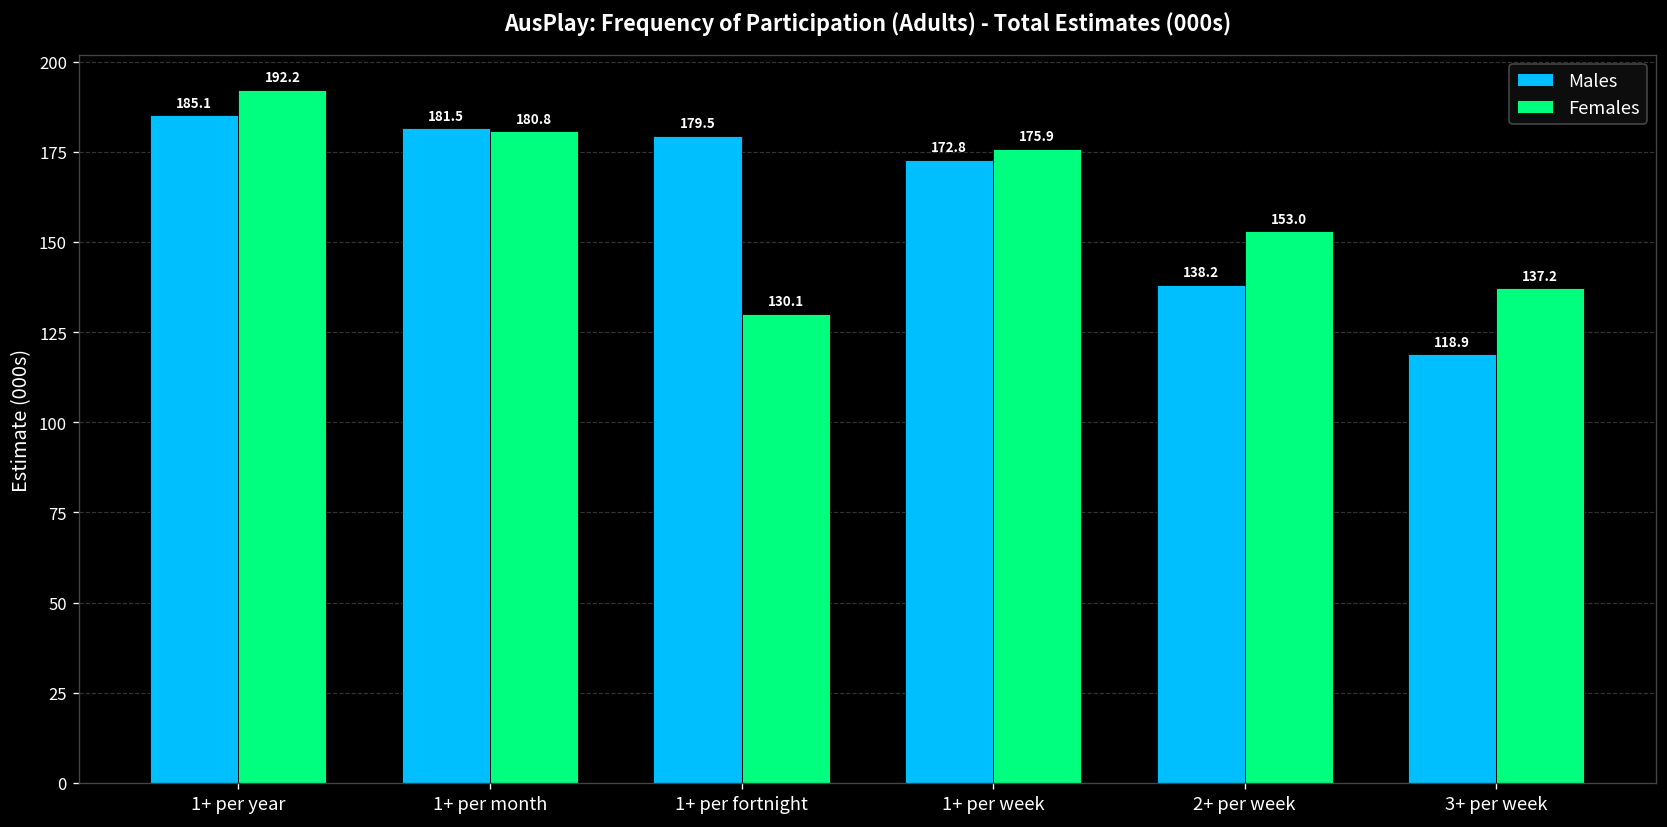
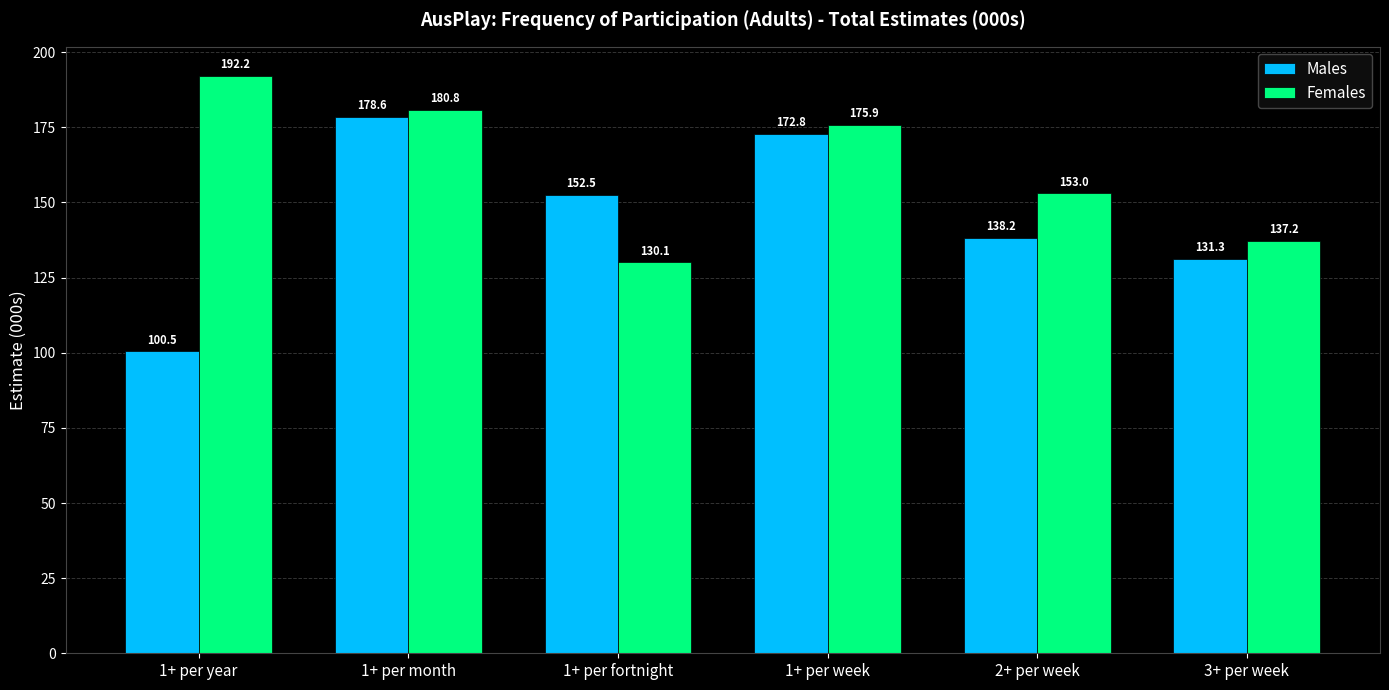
  {
    "Males": {
-     "1+ per year": 185.1,
-     "1+ per month": 181.5,
-     "1+ per fortnight": 179.5,
+     "1+ per year": 100.5,
+     "1+ per month": 178.6,
+     "1+ per fortnight": 152.5,
      "1+ per week": 172.8,
      "2+ per week": 138.2,
-     "3+ per week": 118.9
+     "3+ per week": 131.3
    },
    "Females": {
      "1+ per year": 192.2,
      "1+ per month": 180.8,
      "1+ per fortnight": 130.1,
      "1+ per week": 175.9,
      "2+ per week": 153.0,
      "3+ per week": 137.2
    }
  }
